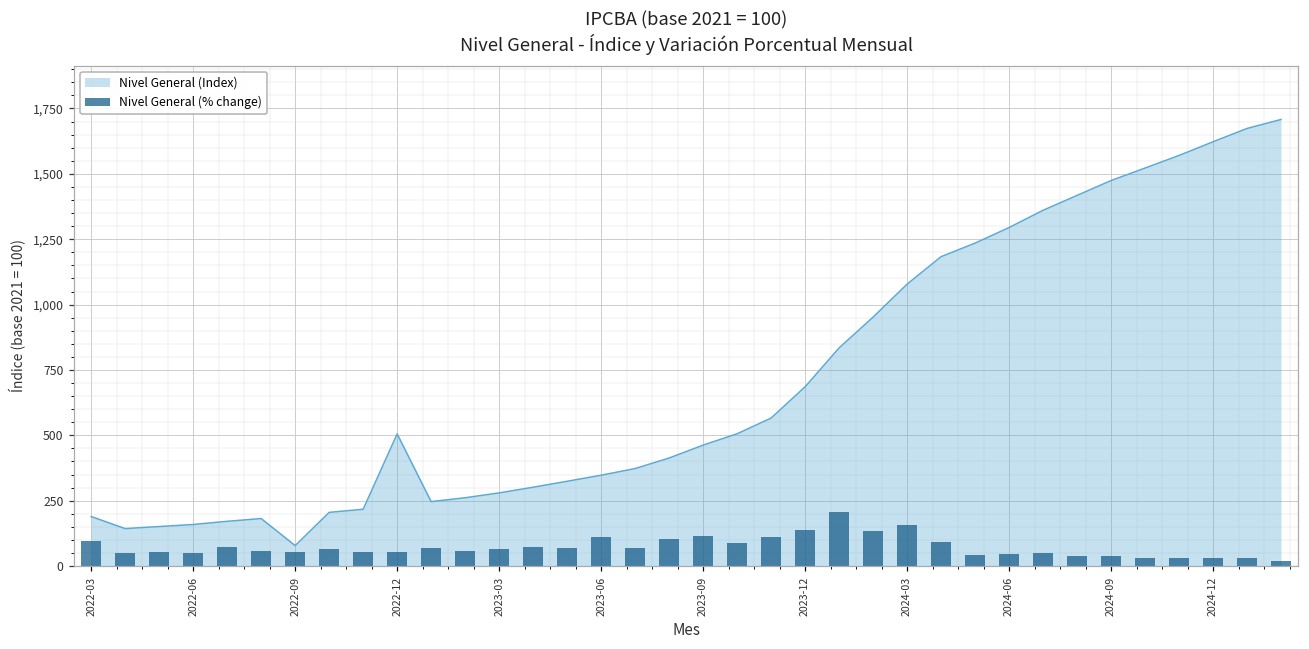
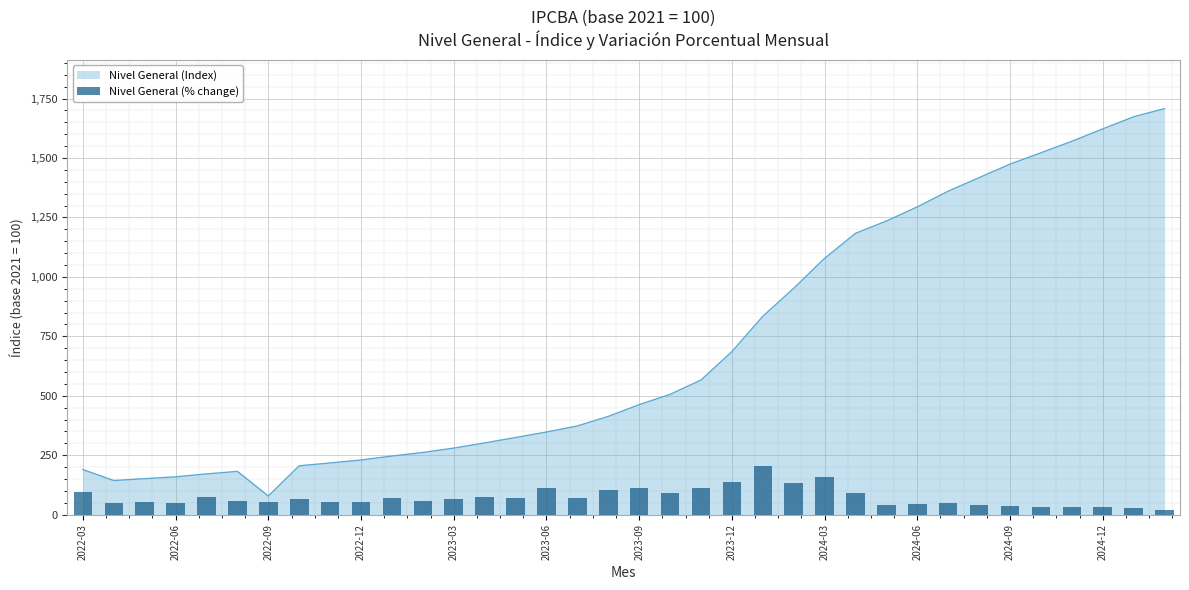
  {
    "Nivel General (Index)": {
      "2022-03": "190",
      "2022-06": "160",
      "2022-09": "80",
-     "2022-12": "510",
+     "2022-12": "230",
      "2023-03": "280",
      "2023-06": "350",
      "2023-09": "460",
      "2023-12": "690",
      "2024-03": "1,080",
      "2024-06": "1,290",
      "2024-09": "1,470",
      "2024-12": "1,620"
    },
    "Nivel General (% change)": {
      "2022-03": "90",
      "2022-06": "50",
      "2022-09": "50",
      "2022-12": "50",
      "2023-03": "70",
      "2023-06": "110",
      "2023-09": "110",
      "2023-12": "140",
      "2024-03": "160",
      "2024-06": "50",
      "2024-09": "40",
      "2024-12": "30"
    }
  }
